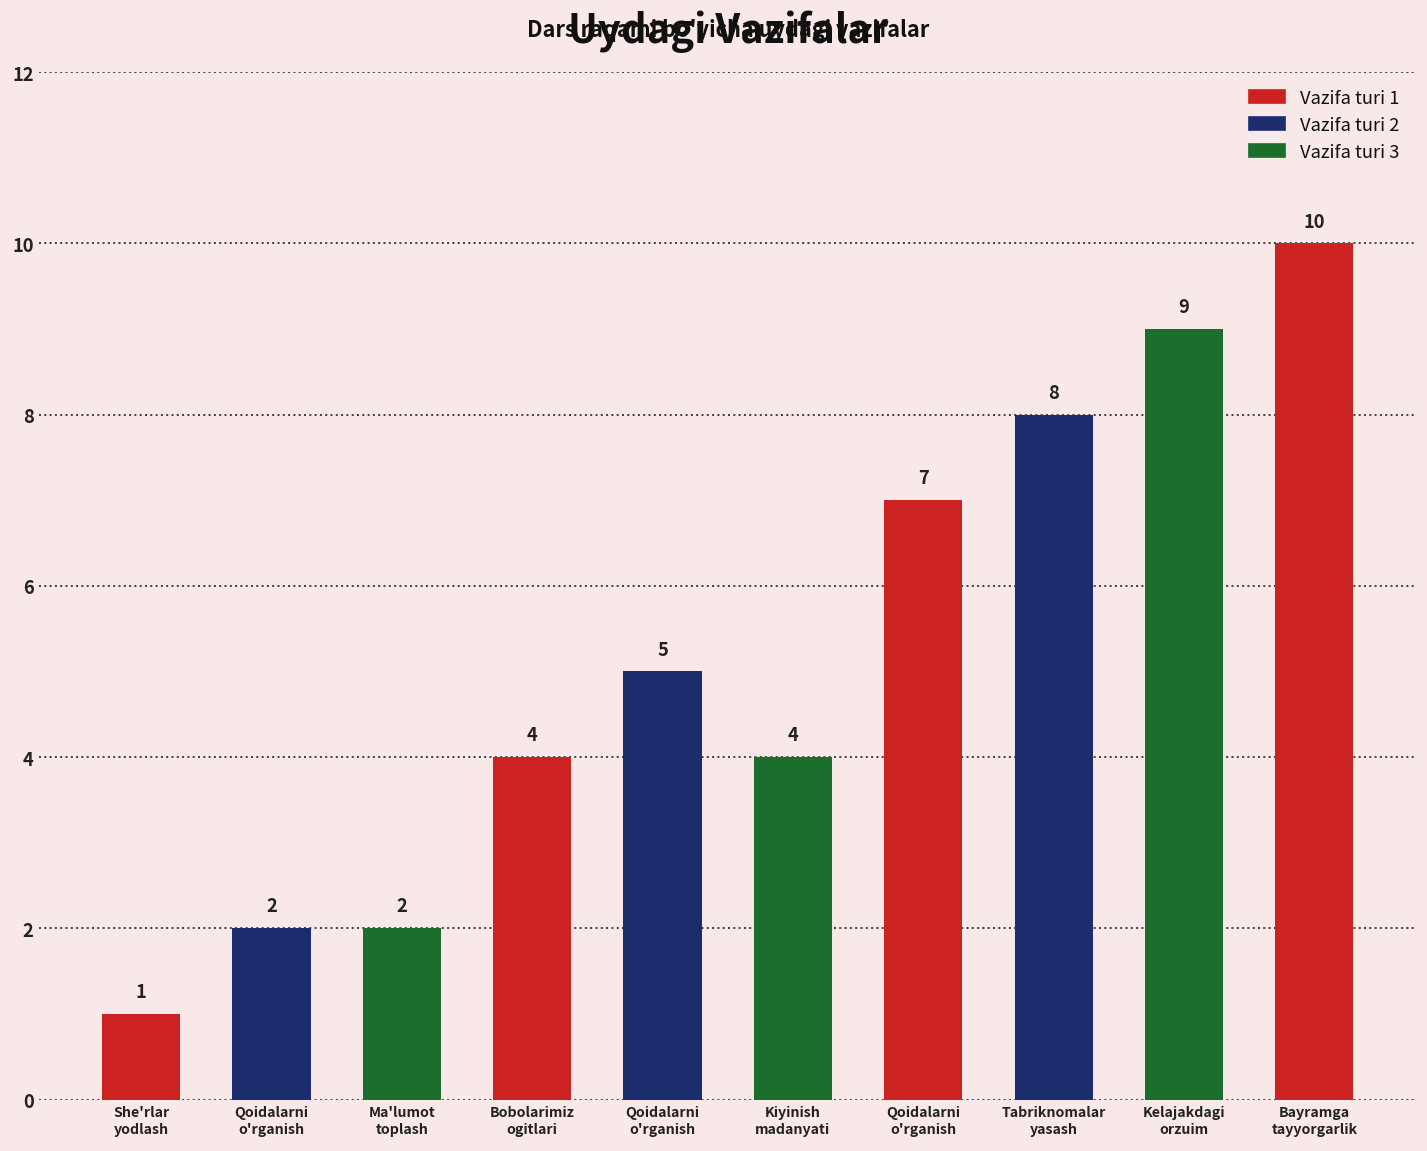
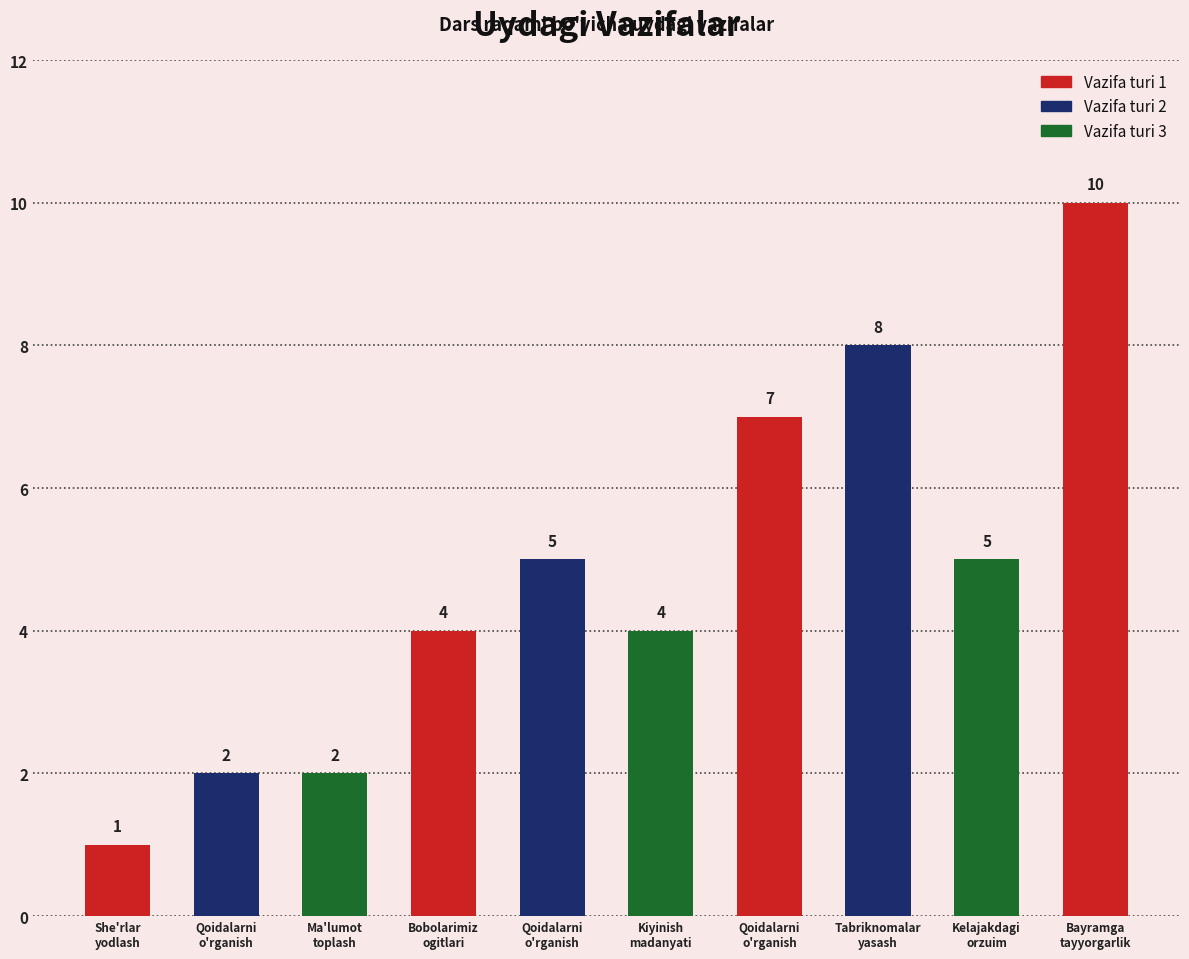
  {
    "She'rlar yodlash": 1,
    "Ma'lumot toplash": 2,
    "Bobolarimiz ogitlari": 4,
    "Kiyinish madanyati": 4,
    "Tabriknomalar yasash": 8,
-   "Kelajakdagi orzuim": 9,
+   "Kelajakdagi orzuim": 5,
    "Bayramga tayyorgarlik": 10
  }
